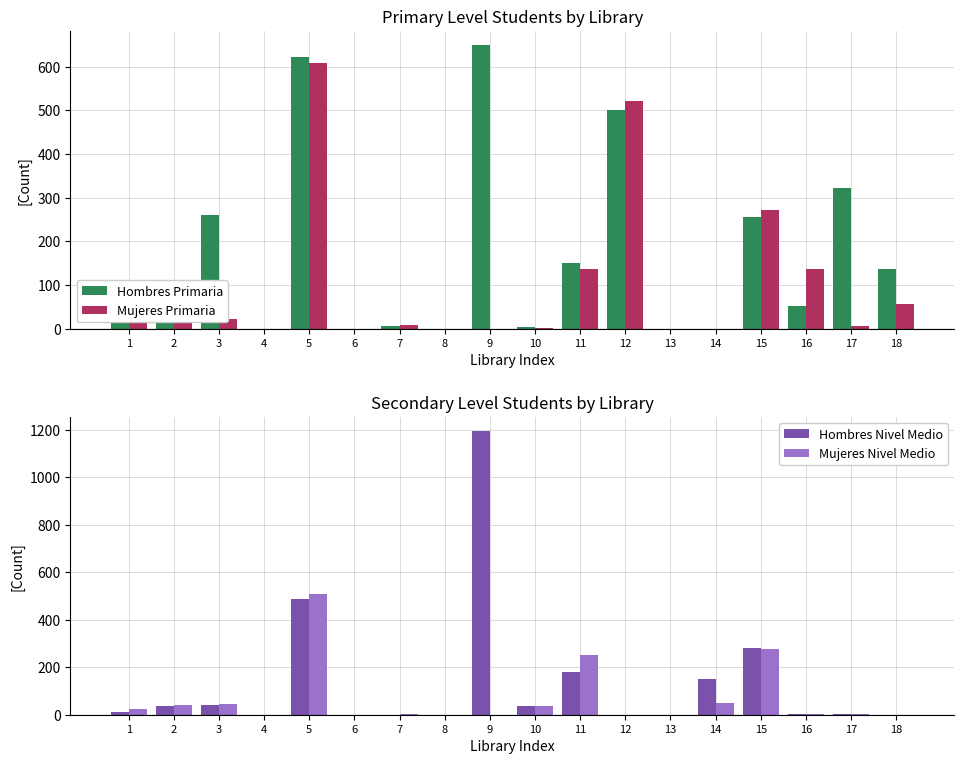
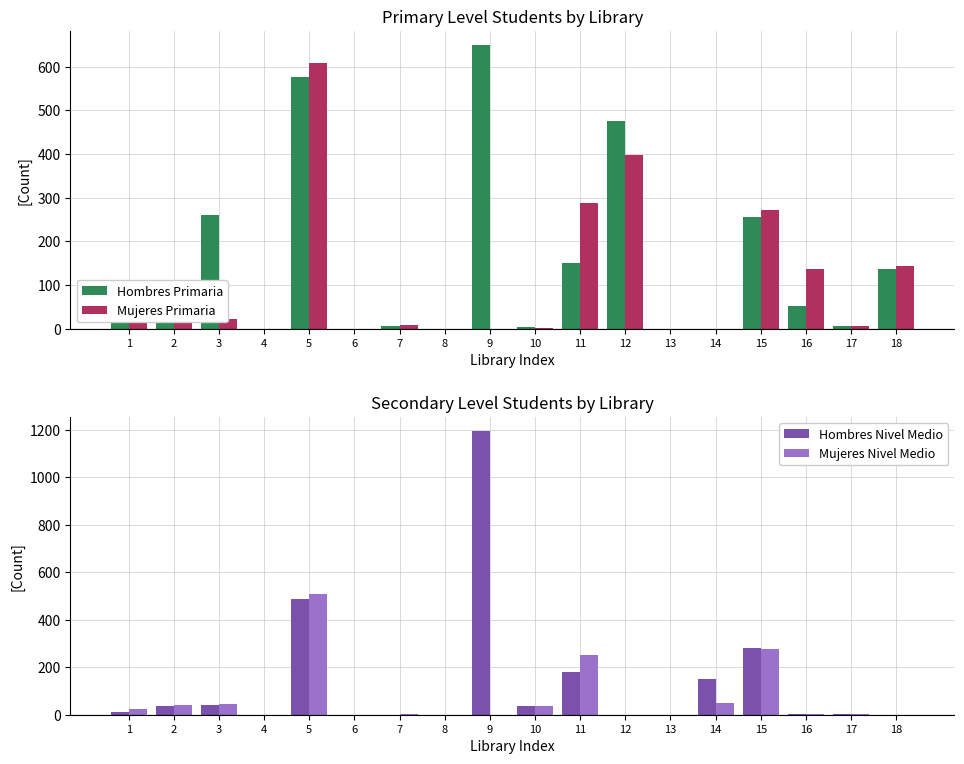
  {
    "Primary Level Students by Library": {
      "Hombres Primaria": {
        "3": 260,
        "4": 0,
-       "5": 620,
+       "5": 580,
        "6": 0,
        "7": 10,
        "8": 0,
        "9": 650,
        "11": 150,
-       "12": 500,
+       "12": 480,
        "13": 0,
        "14": 0,
        "15": 260,
        "16": 50,
-       "17": 320,
+       "17": 10,
        "18": 140
      },
      "Mujeres Primaria": {
        "3": 20,
        "4": 0,
        "5": 610,
        "6": 0,
        "7": 10,
        "8": 0,
        "9": 0,
-       "11": 140,
-       "12": 520,
+       "11": 290,
+       "12": 400,
        "13": 0,
        "14": 0,
        "15": 270,
        "16": 140,
-       "18": 60
+       "18": 140
      }
    }
  }
